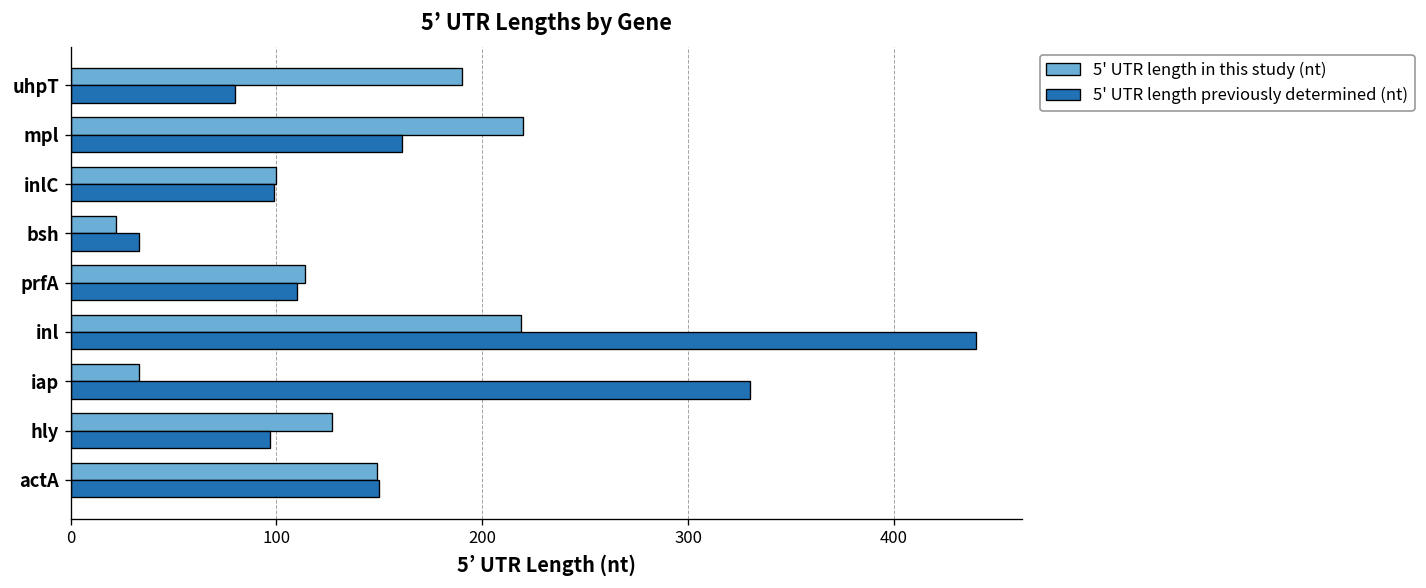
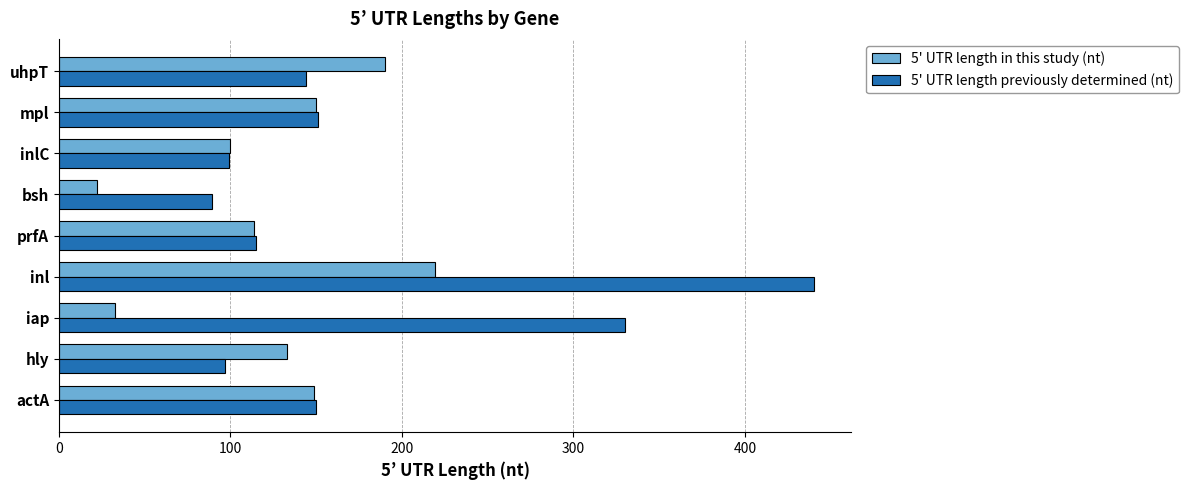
  {
    "5' UTR length in this study (nt)": {
      "uhpT": 190,
-     "mpl": 220,
+     "mpl": 150,
      "inlC": 100,
      "bsh": 22,
      "prfA": 114,
      "inl": 219,
      "iap": 33,
-     "hly": 127,
+     "hly": 133,
      "actA": 149
    },
    "5' UTR length previously determined (nt)": {
-     "uhpT": 80,
-     "mpl": 161,
+     "uhpT": 144,
+     "mpl": 151,
      "inlC": 99,
-     "bsh": 33,
-     "prfA": 110,
+     "bsh": 89,
+     "prfA": 115,
      "inl": 440,
      "iap": 330,
      "hly": 97,
      "actA": 150
    }
  }
